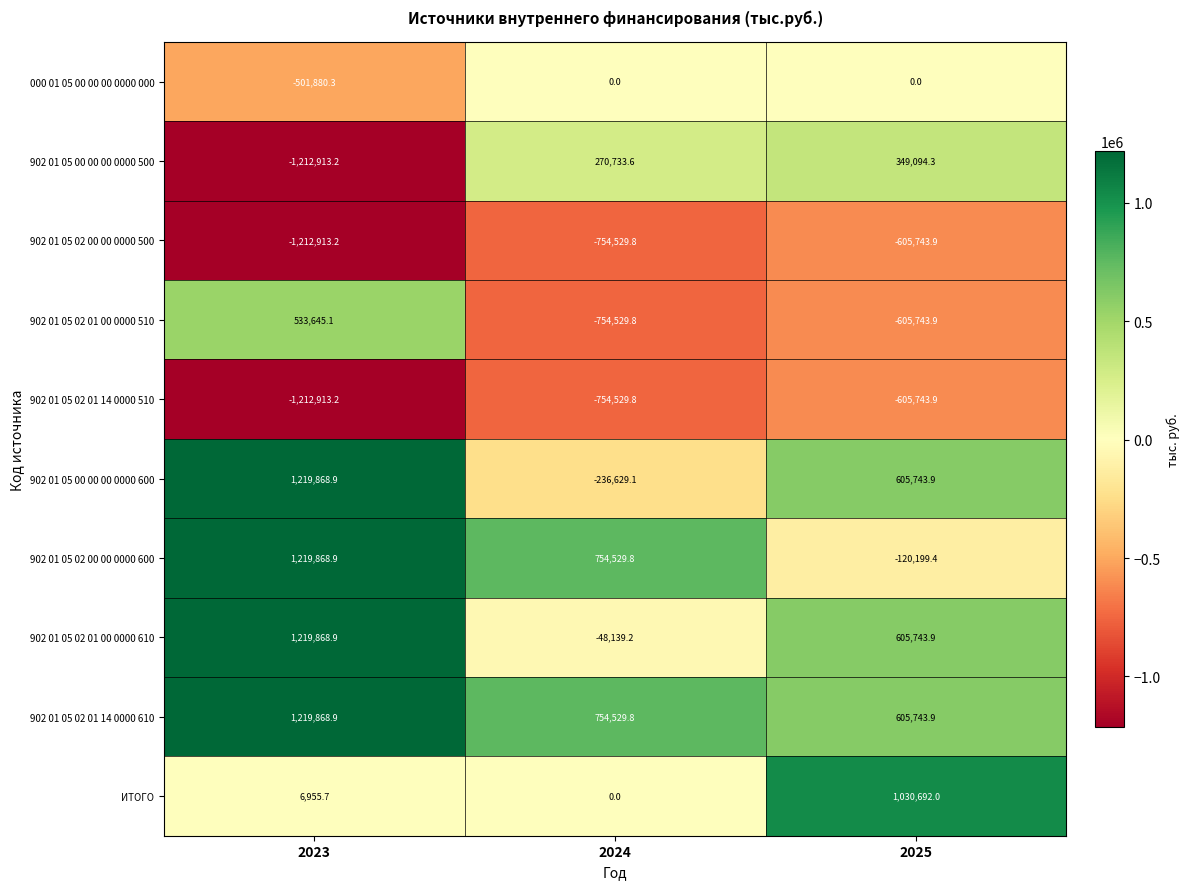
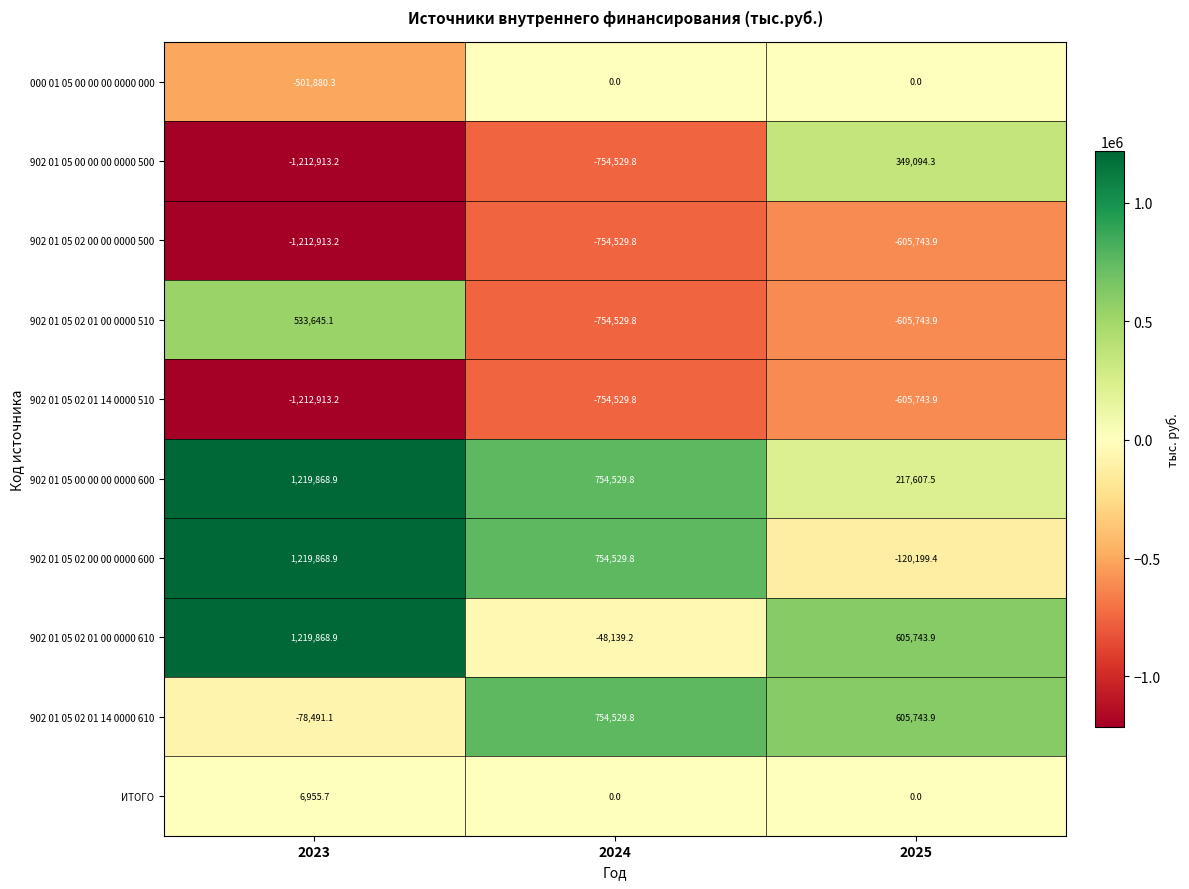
  {
    "000 01 05 00 00 00 0000 000": {
      "2023": "-501,880.3",
      "2024": "0.0",
      "2025": "0.0"
    },
    "902 01 05 00 00 00 0000 500": {
      "2023": "-1,212,913.2",
-     "2024": "270,733.6",
+     "2024": "-754,529.8",
      "2025": "349,094.3"
    },
    "902 01 05 02 00 00 0000 500": {
      "2023": "-1,212,913.2",
      "2024": "-754,529.8",
      "2025": "-605,743.9"
    },
    "902 01 05 02 01 00 0000 510": {
      "2023": "533,645.1",
      "2024": "-754,529.8",
      "2025": "-605,743.9"
    },
    "902 01 05 02 01 14 0000 510": {
      "2023": "-1,212,913.2",
      "2024": "-754,529.8",
      "2025": "-605,743.9"
    },
    "902 01 05 00 00 00 0000 600": {
      "2023": "1,219,868.9",
-     "2024": "-236,629.1",
-     "2025": "605,743.9"
+     "2024": "754,529.8",
+     "2025": "217,607.5"
    },
    "902 01 05 02 00 00 0000 600": {
      "2023": "1,219,868.9",
      "2024": "754,529.8",
      "2025": "-120,199.4"
    },
    "902 01 05 02 01 00 0000 610": {
      "2023": "1,219,868.9",
      "2024": "-48,139.2",
      "2025": "605,743.9"
    },
    "902 01 05 02 01 14 0000 610": {
-     "2023": "1,219,868.9",
+     "2023": "-78,491.1",
      "2024": "754,529.8",
      "2025": "605,743.9"
    },
    "ИТОГО": {
      "2023": "6,955.7",
      "2024": "0.0",
-     "2025": "1,030,692.0"
+     "2025": "0.0"
    }
  }
